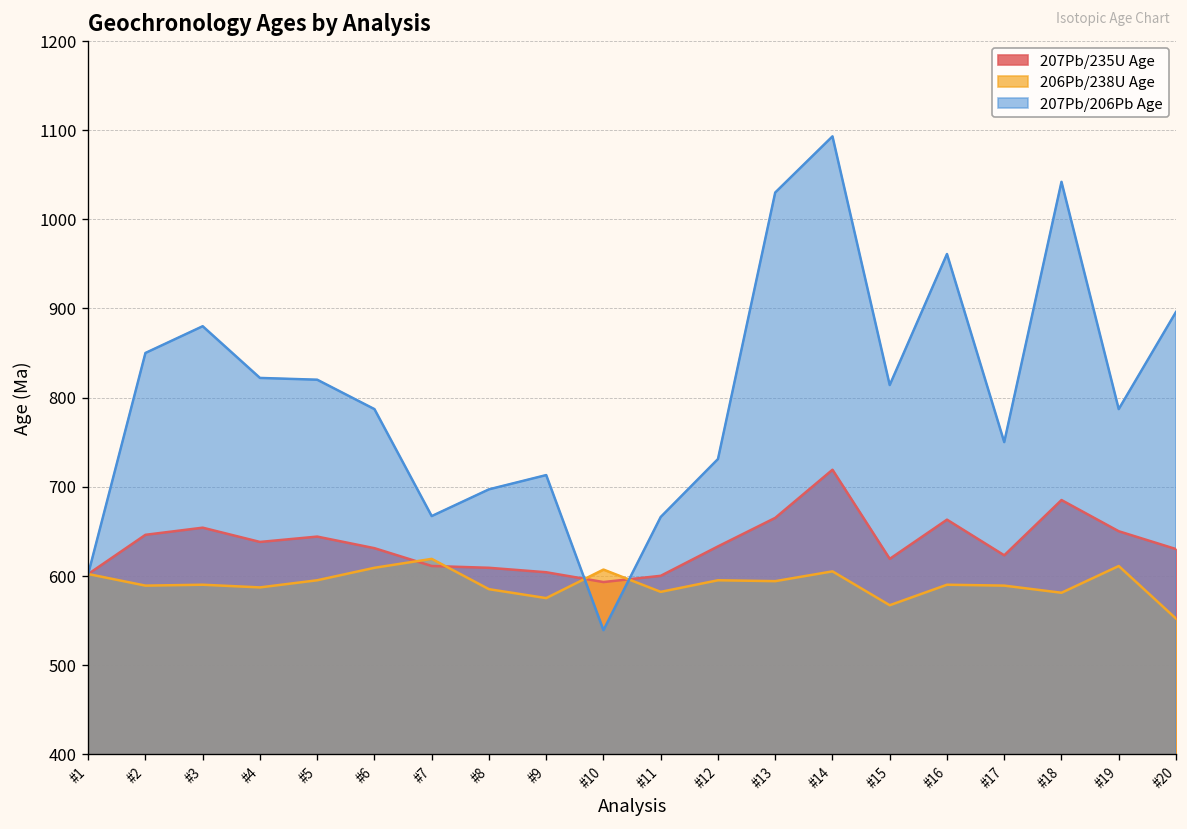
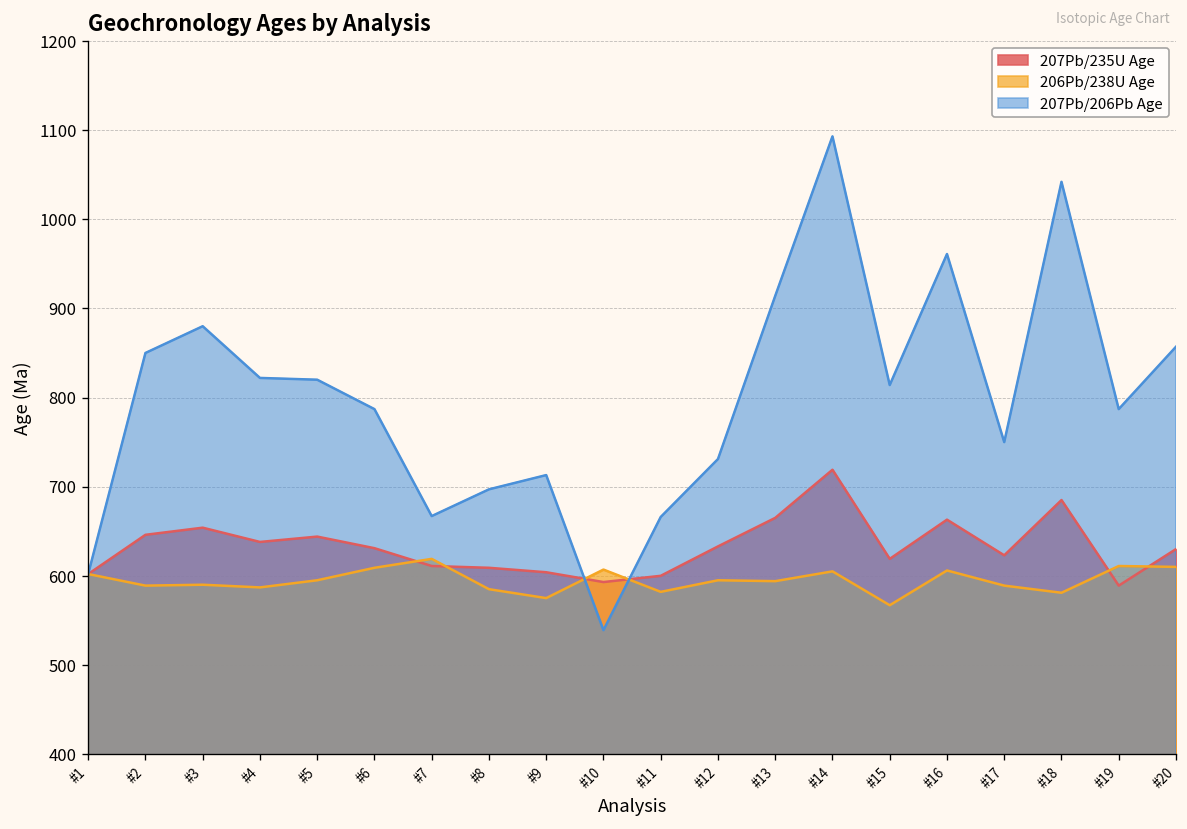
  {
    "207Pb/235U Age": {
      "#2": 650,
      "#3": 650,
      "#4": 640,
      "#5": 640,
      "#6": 630,
      "#7": 610,
      "#8": 610,
      "#9": 600,
      "#10": 590,
      "#11": 600,
      "#12": 630,
      "#13": 670,
      "#14": 720,
      "#15": 620,
      "#16": 660,
      "#17": 620,
      "#18": 690,
-     "#19": 650,
+     "#19": 590,
      "#20": 630
    },
    "206Pb/238U Age": {
      "#2": 590,
      "#3": 590,
      "#4": 590,
      "#5": 600,
      "#6": 610,
      "#7": 620,
      "#8": 590,
      "#9": 580,
      "#10": 610,
      "#11": 580,
      "#12": 600,
      "#13": 590,
      "#14": 610,
      "#15": 570,
-     "#16": 590,
+     "#16": 610,
      "#17": 590,
      "#18": 580,
      "#19": 610,
-     "#20": 550
+     "#20": 610
    },
    "207Pb/206Pb Age": {
      "#2": 850,
      "#3": 880,
      "#4": 820,
      "#5": 820,
      "#6": 790,
      "#7": 670,
      "#8": 700,
      "#9": 710,
      "#10": 540,
      "#11": 670,
      "#12": 730,
-     "#13": 1030,
+     "#13": 910,
      "#14": 1090,
      "#15": 810,
      "#16": 960,
      "#17": 750,
      "#18": 1040,
      "#19": 790,
-     "#20": 900
+     "#20": 860
    }
  }
